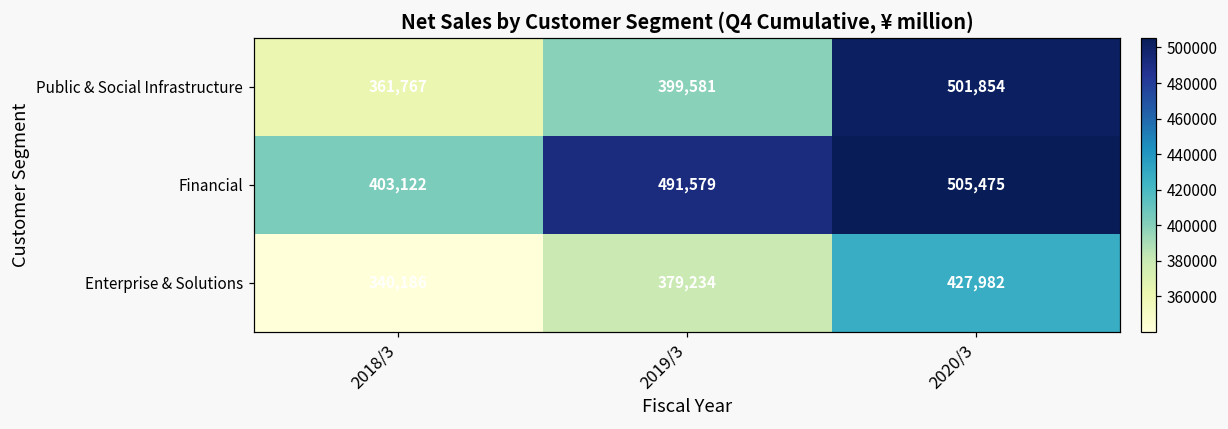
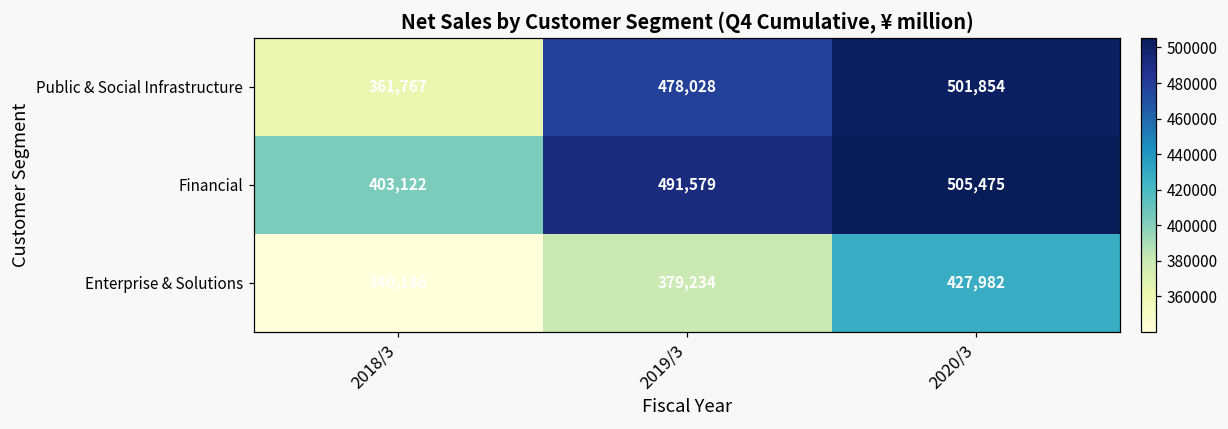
  {
    "Public & Social Infrastructure": {
      "2018/3": "361,767",
-     "2019/3": "399,581",
+     "2019/3": "478,028",
      "2020/3": "501,854"
    },
    "Financial": {
      "2018/3": "403,122",
      "2019/3": "491,579",
      "2020/3": "505,475"
    },
    "Enterprise & Solutions": {
      "2019/3": "379,234",
      "2020/3": "427,982"
    }
  }
